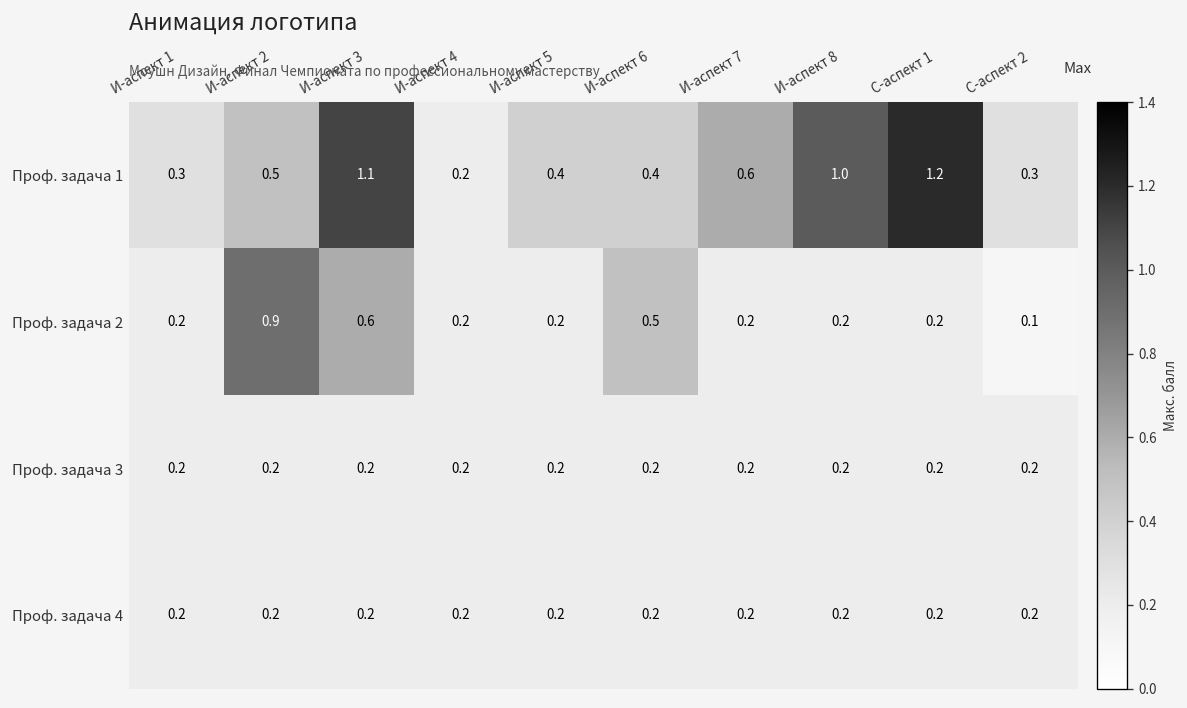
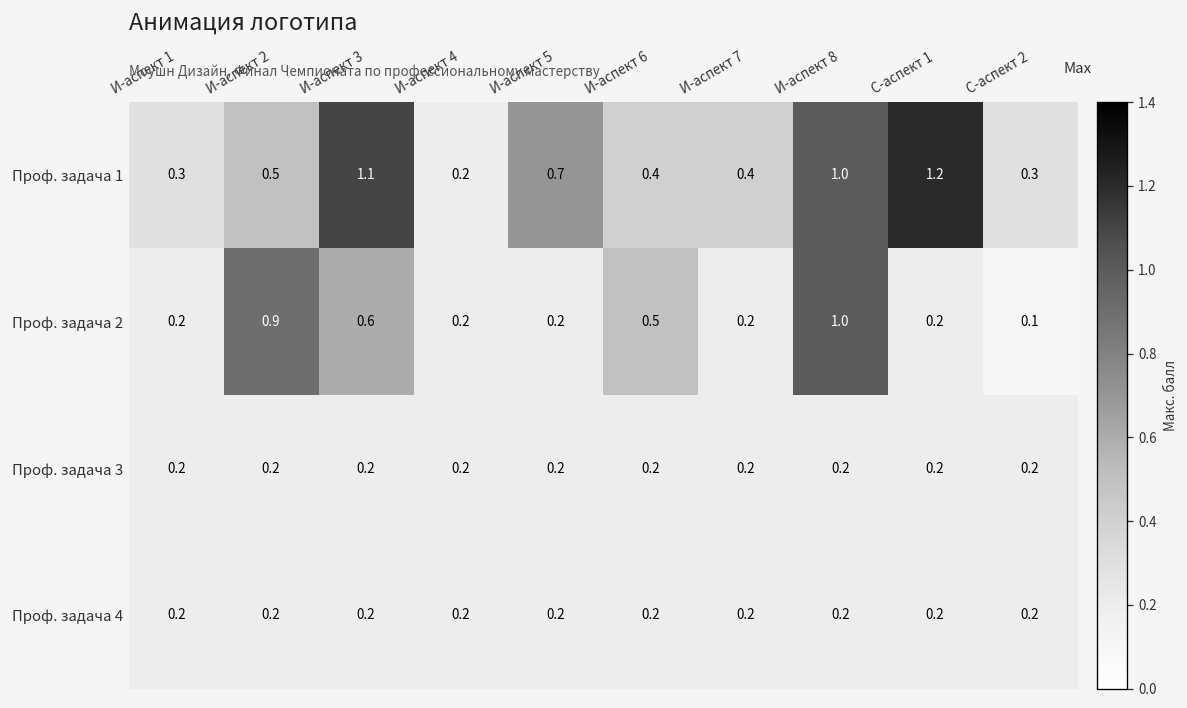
  {
    "Проф. задача 1": {
      "И-аспект 1": 0.3,
      "И-аспект 2": 0.5,
      "И-аспект 3": 1.1,
      "И-аспект 4": 0.2,
-     "И-аспект 5": 0.4,
+     "И-аспект 5": 0.7,
      "И-аспект 6": 0.4,
-     "И-аспект 7": 0.6,
+     "И-аспект 7": 0.4,
      "И-аспект 8": 1.0,
      "С-аспект 1": 1.2,
      "С-аспект 2": 0.3
    },
    "Проф. задача 2": {
      "И-аспект 1": 0.2,
      "И-аспект 2": 0.9,
      "И-аспект 3": 0.6,
      "И-аспект 4": 0.2,
      "И-аспект 5": 0.2,
      "И-аспект 6": 0.5,
      "И-аспект 7": 0.2,
-     "И-аспект 8": 0.2,
+     "И-аспект 8": 1.0,
      "С-аспект 1": 0.2,
      "С-аспект 2": 0.1
    },
    "Проф. задача 3": {
      "И-аспект 1": 0.2,
      "И-аспект 2": 0.2,
      "И-аспект 3": 0.2,
      "И-аспект 4": 0.2,
      "И-аспект 5": 0.2,
      "И-аспект 6": 0.2,
      "И-аспект 7": 0.2,
      "И-аспект 8": 0.2,
      "С-аспект 1": 0.2,
      "С-аспект 2": 0.2
    },
    "Проф. задача 4": {
      "И-аспект 1": 0.2,
      "И-аспект 2": 0.2,
      "И-аспект 3": 0.2,
      "И-аспект 4": 0.2,
      "И-аспект 5": 0.2,
      "И-аспект 6": 0.2,
      "И-аспект 7": 0.2,
      "И-аспект 8": 0.2,
      "С-аспект 1": 0.2,
      "С-аспект 2": 0.2
    }
  }
